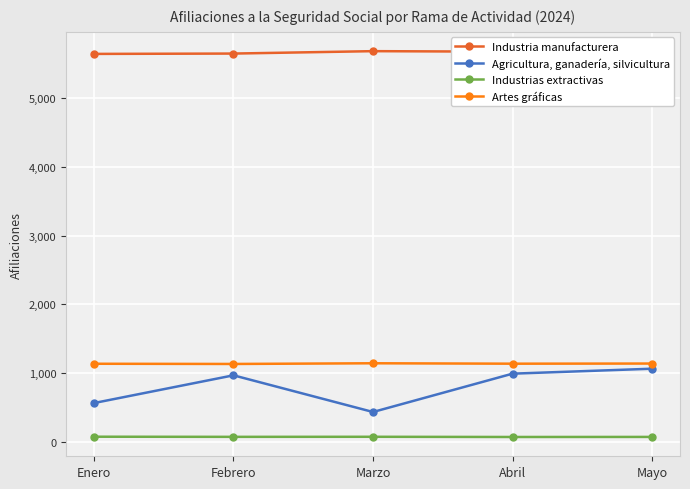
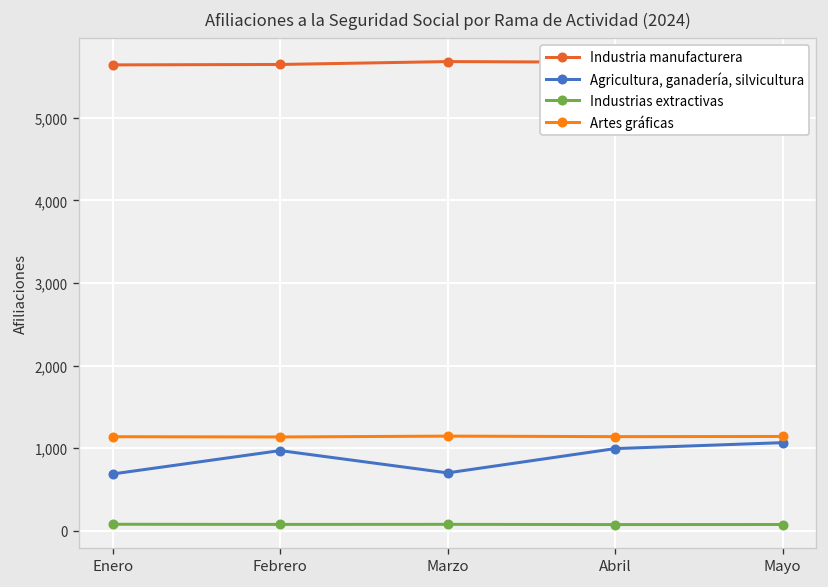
  {
    "Agricultura, ganadería, silvicultura": {
-     "Enero": "600",
+     "Enero": "700",
      "Febrero": "1,000",
-     "Marzo": "400",
+     "Marzo": "700",
      "Abril": "1,000",
      "Mayo": "1,100"
    },
    "Industrias extractivas": {
      "Enero": "100",
      "Febrero": "100",
      "Marzo": "100",
      "Abril": "100",
      "Mayo": "100"
    }
  }
